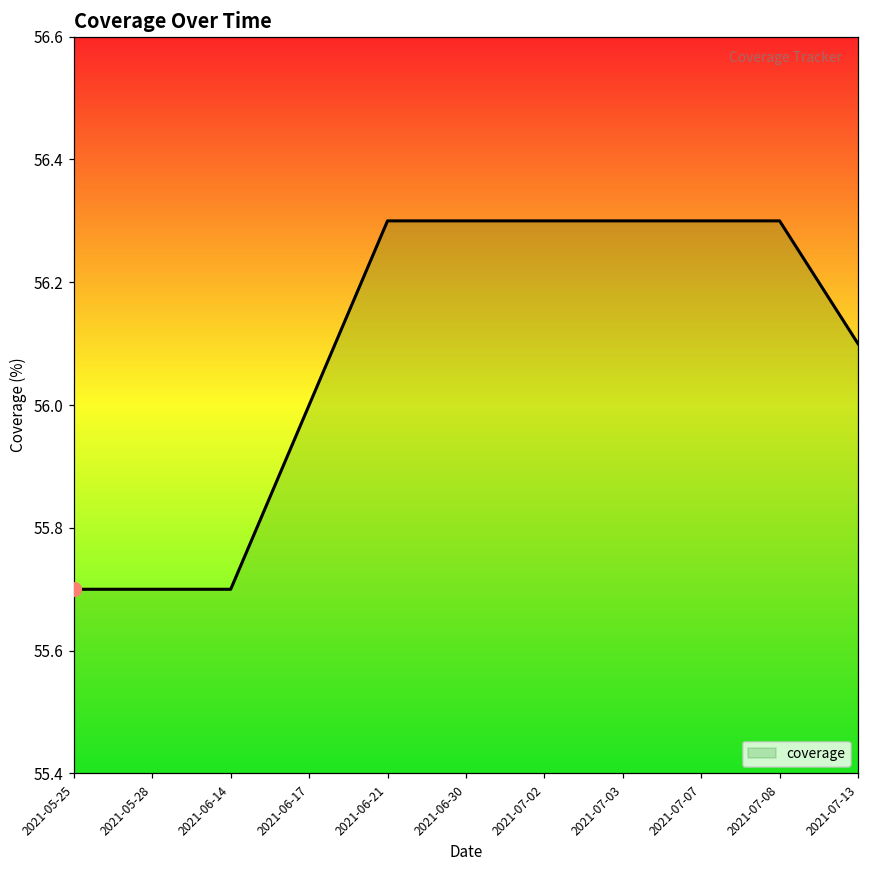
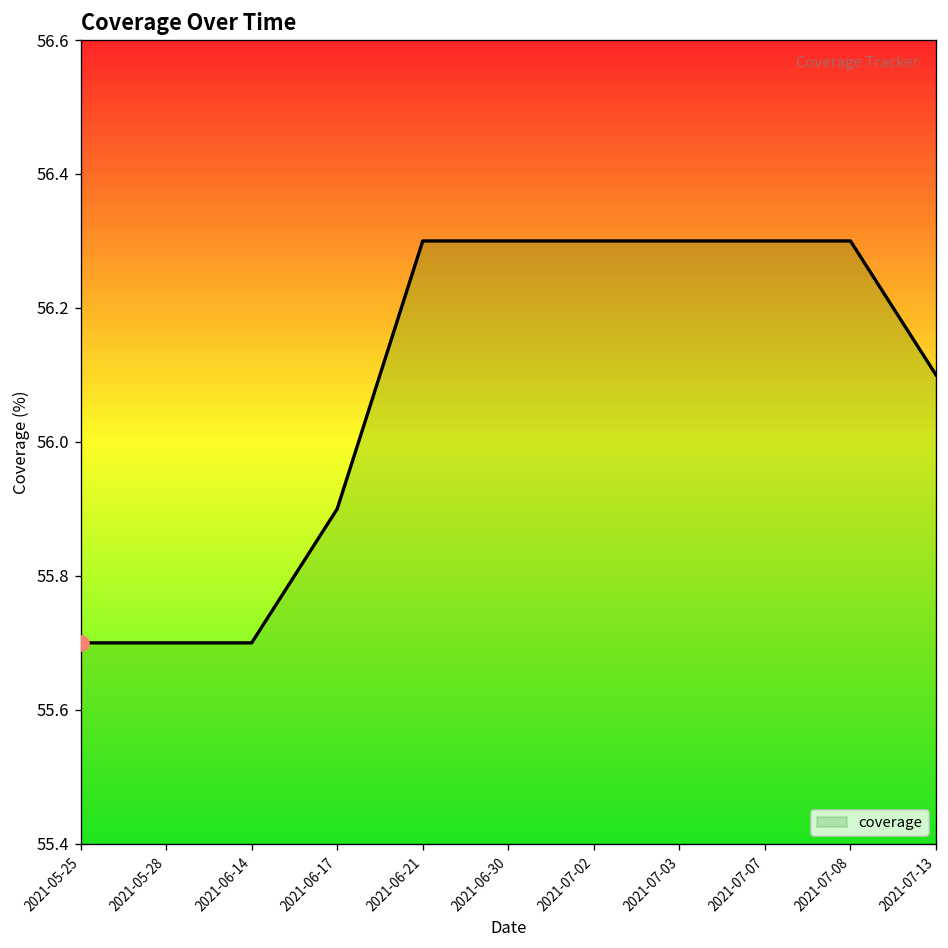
  {
    "coverage": {
      "2021-05-28": 55.7,
      "2021-06-14": 55.7,
-     "2021-06-17": 56.0,
+     "2021-06-17": 55.9,
      "2021-06-21": 56.3,
      "2021-06-30": 56.3,
      "2021-07-02": 56.3,
      "2021-07-03": 56.3,
      "2021-07-07": 56.3,
      "2021-07-08": 56.3,
      "2021-07-13": 56.1
    }
  }
